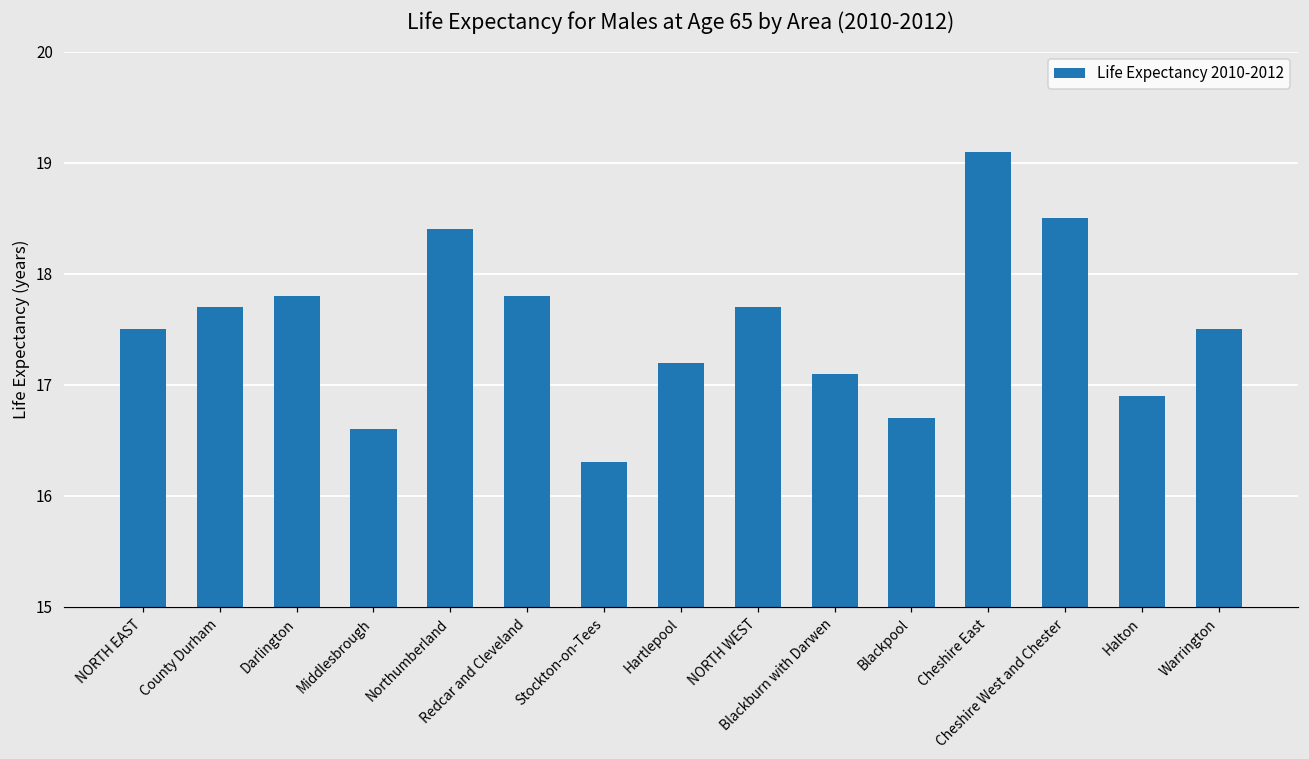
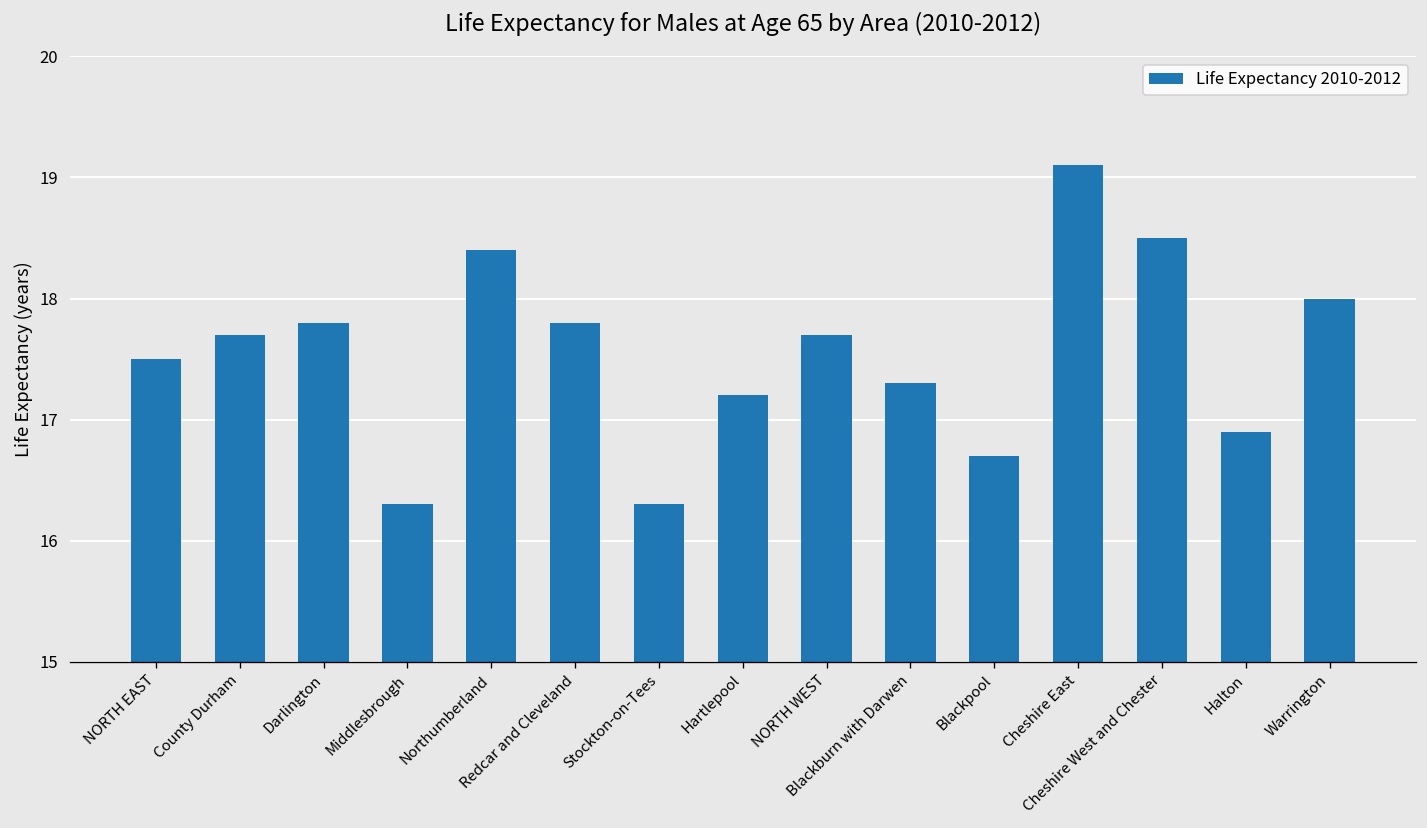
  {
    "NORTH EAST": 17.5,
    "County Durham": 17.7,
    "Darlington": 17.8,
-   "Middlesbrough": 16.6,
+   "Middlesbrough": 16.3,
    "Northumberland": 18.4,
    "Redcar and Cleveland": 17.8,
    "Stockton-on-Tees": 16.3,
    "Hartlepool": 17.2,
    "NORTH WEST": 17.7,
-   "Blackburn with Darwen": 17.1,
+   "Blackburn with Darwen": 17.3,
    "Blackpool": 16.7,
    "Cheshire East": 19.1,
    "Cheshire West and Chester": 18.5,
    "Halton": 16.9,
-   "Warrington": 17.5
+   "Warrington": 18.0
  }
